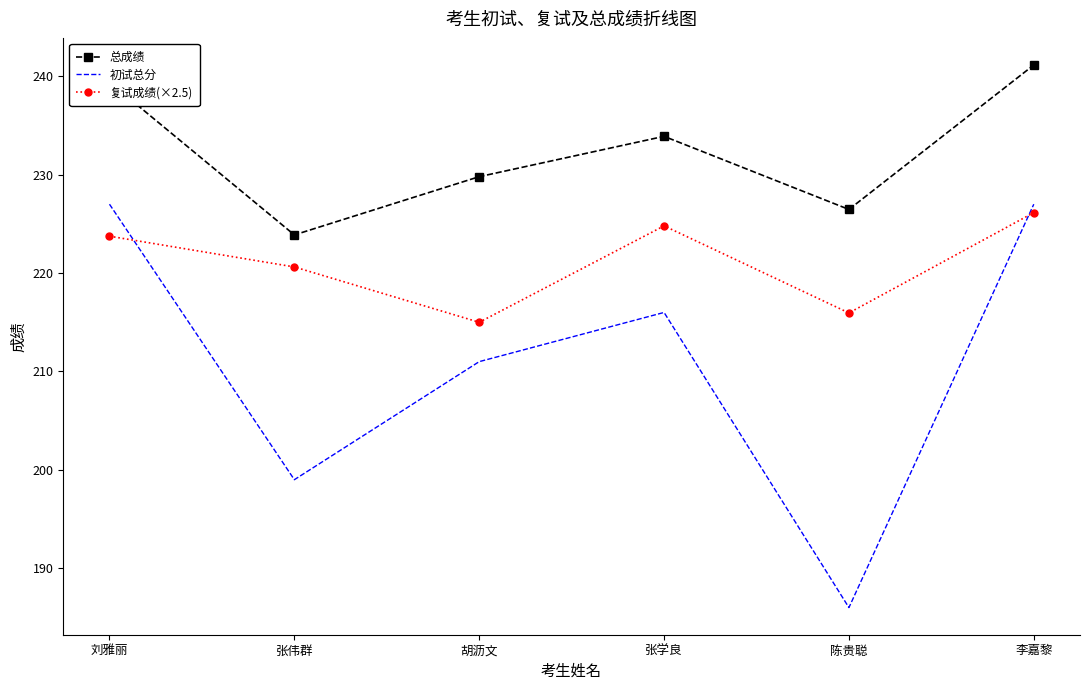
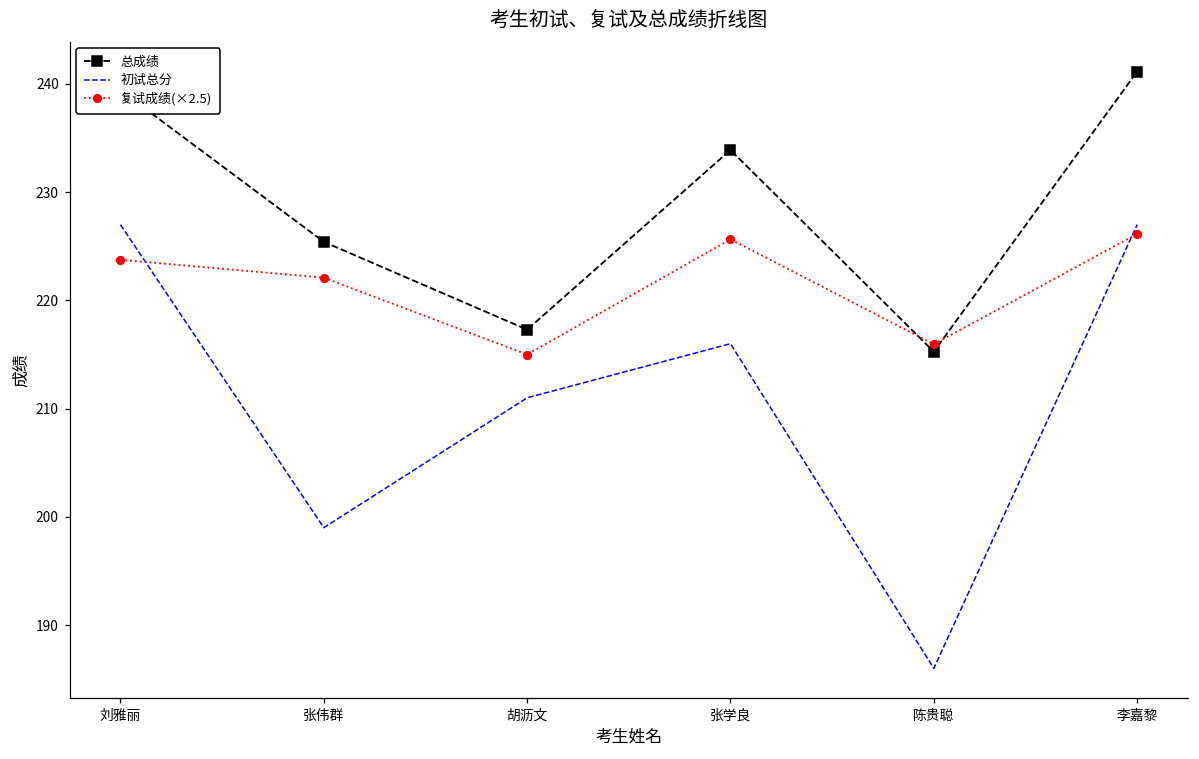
  {
    "总成绩": {
-     "张伟群": 224,
-     "胡沥文": 230,
+     "张伟群": 225,
+     "胡沥文": 217,
      "张学良": 234,
-     "陈贵聪": 226,
+     "陈贵聪": 215,
      "李嘉黎": 241
    },
    "初试总分": {
      "刘雅丽": 227,
      "张伟群": 199,
      "胡沥文": 211,
      "张学良": 216,
      "陈贵聪": 186,
      "李嘉黎": 227
    },
    "复试成绩(×2.5)": {
      "刘雅丽": 224,
-     "张伟群": 221,
+     "张伟群": 222,
      "胡沥文": 215,
-     "张学良": 225,
+     "张学良": 226,
      "陈贵聪": 216,
      "李嘉黎": 226
    }
  }
